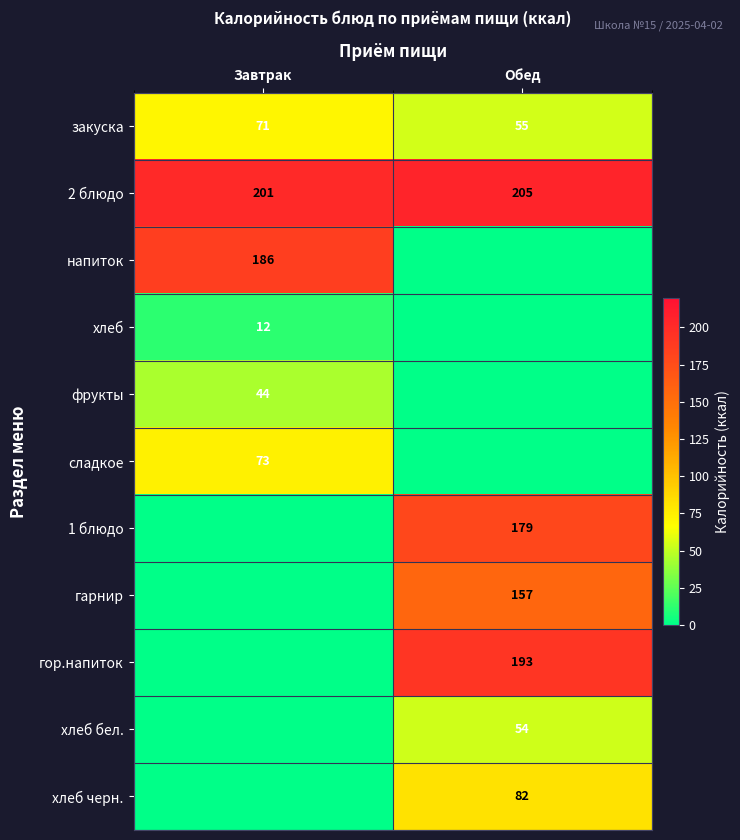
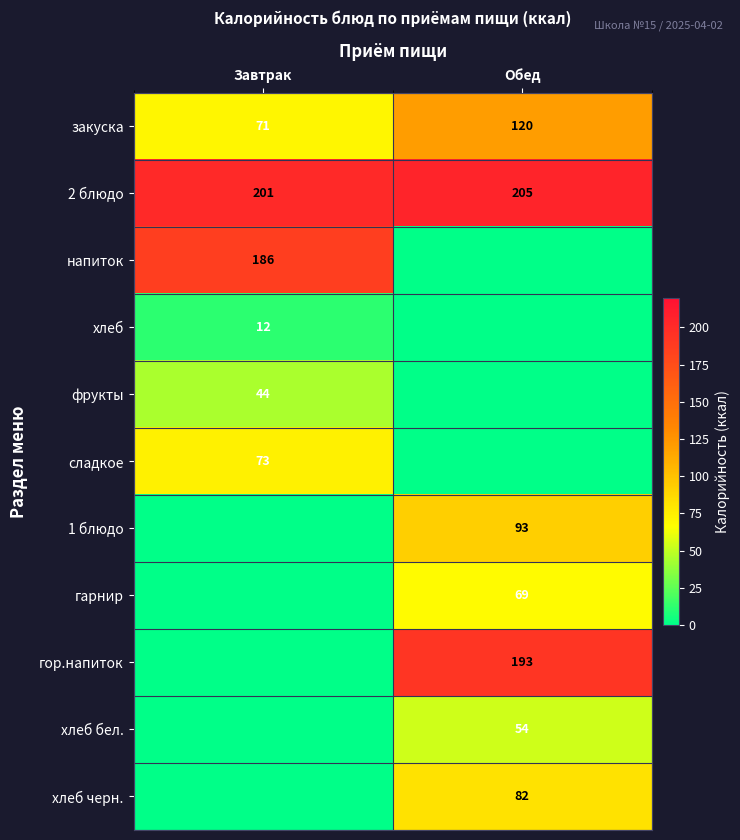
  {
    "закуска": {
      "Завтрак": 71,
-     "Обед": 55
+     "Обед": 120
    },
    "2 блюдо": {
      "Завтрак": 201,
      "Обед": 205
    },
    "напиток": {
      "Завтрак": 186
    },
    "хлеб": {
      "Завтрак": 12
    },
    "фрукты": {
      "Завтрак": 44
    },
    "сладкое": {
      "Завтрак": 73
    },
    "1 блюдо": {
-     "Обед": 179
+     "Обед": 93
    },
    "гарнир": {
-     "Обед": 157
+     "Обед": 69
    },
    "гор.напиток": {
      "Обед": 193
    },
    "хлеб бел.": {
      "Обед": 54
    },
    "хлеб черн.": {
      "Обед": 82
    }
  }
